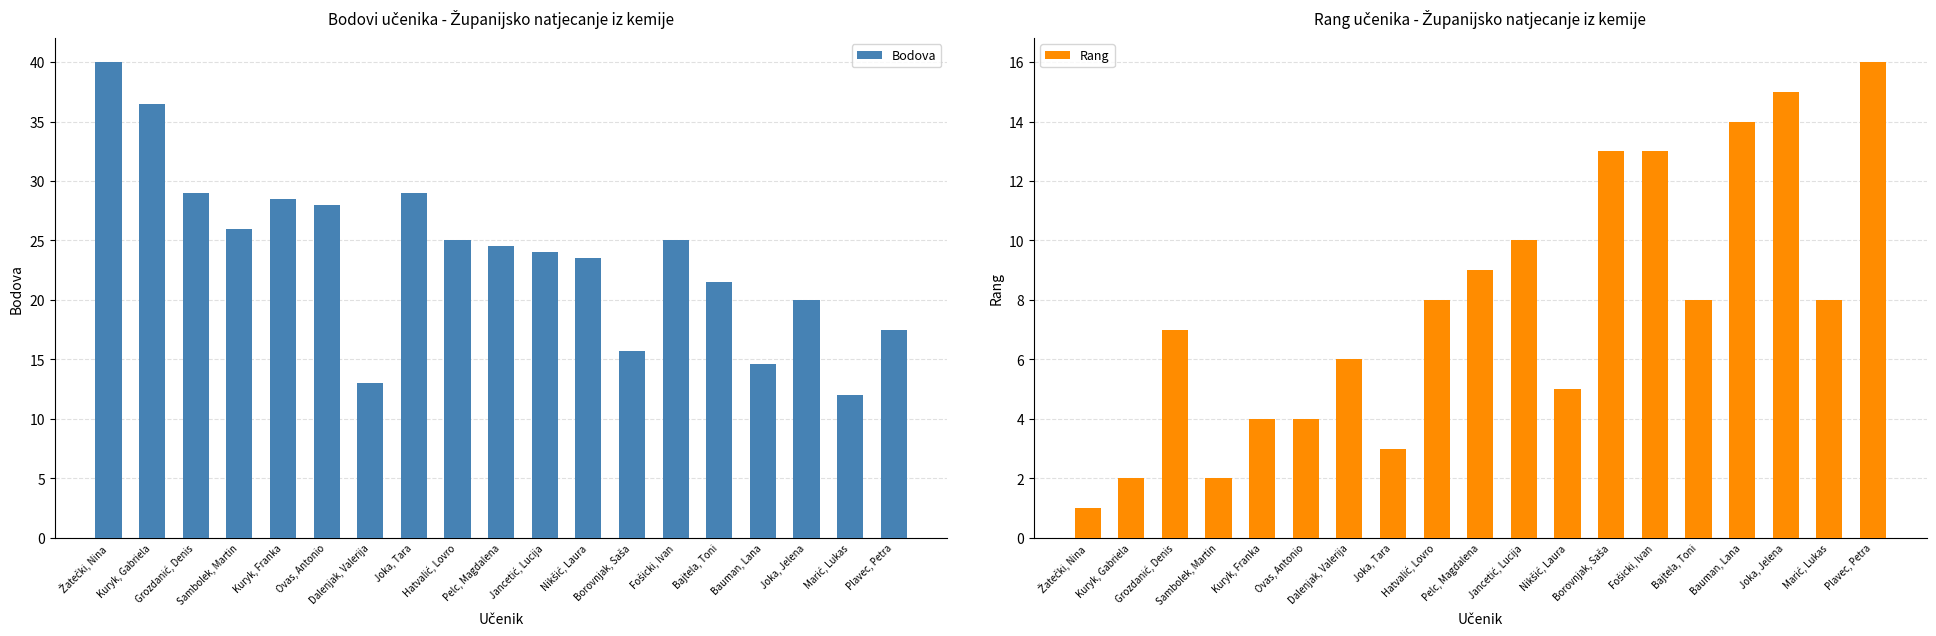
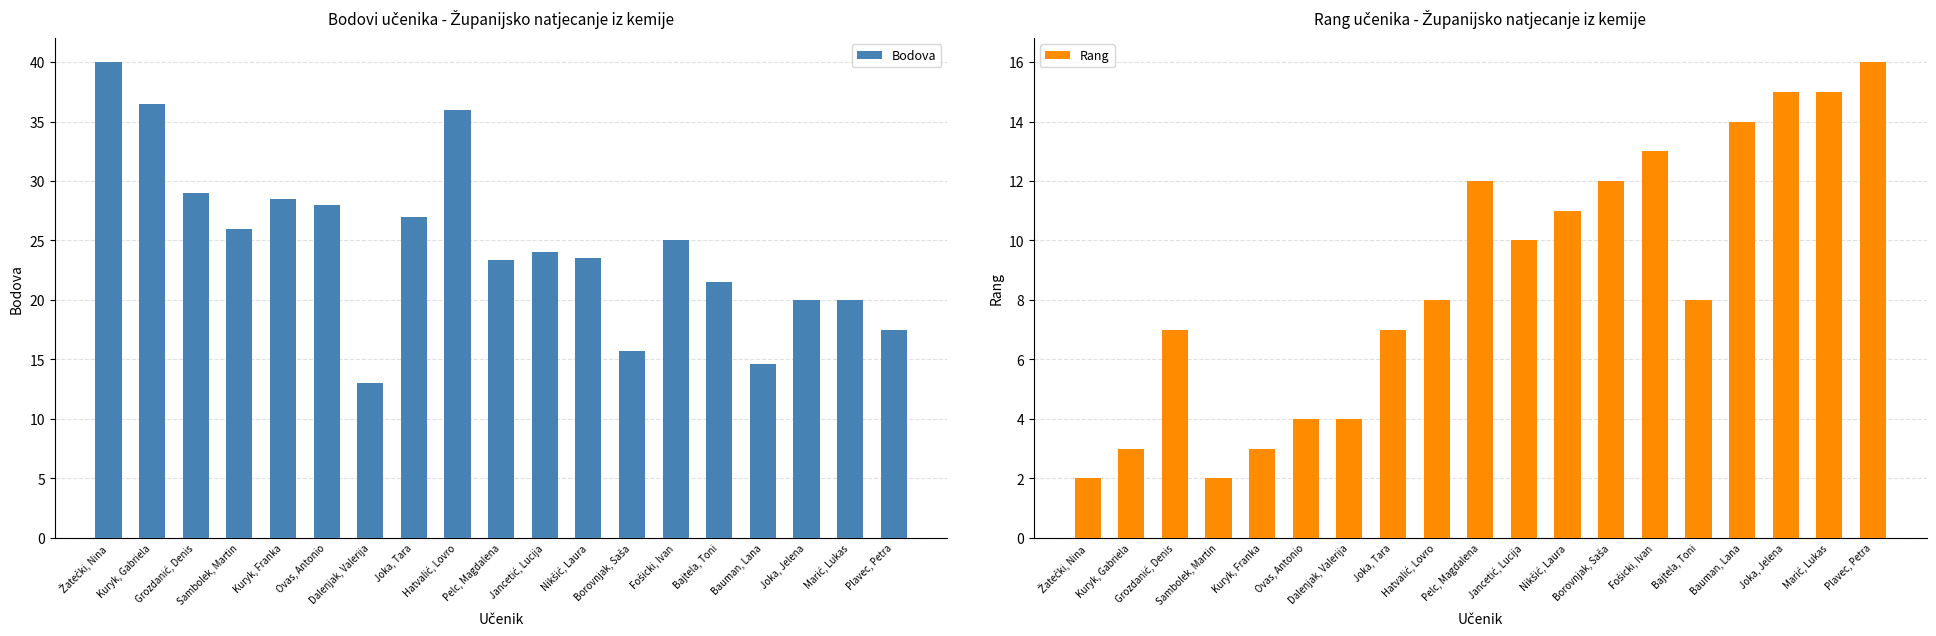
  {
    "Bodovi učenika - Županijsko natjecanje iz kemije": {
      "Žatečki, Nina": 40.0,
      "Kuryk, Gabriela": 36.5,
      "Grozdanić, Denis": 29.0,
      "Sambolek, Martin": 26.0,
      "Kuryk, Franka": 28.5,
      "Ovas, Antonio": 28.0,
      "Dalenjak, Valerija": 13.0,
-     "Joka, Tara": 29,
-     "Hatvalić, Lovro": 25,
-     "Pelc, Magdalena": 24.5,
+     "Joka, Tara": 27,
+     "Hatvalić, Lovro": 36,
+     "Pelc, Magdalena": 23.4,
      "Jancetić, Lucija": 24.0,
      "Nikšić, Laura": 23.5,
      "Borovnjak, Saša": 15.7,
      "Fošicki, Ivan": 25.0,
      "Bajtela, Toni": 21.5,
      "Bauman, Lana": 14.6,
      "Joka, Jelena": 20.0,
-     "Marić, Lukas": 12,
+     "Marić, Lukas": 20,
      "Plavec, Petra": 17.5
    },
    "Rang učenika - Županijsko natjecanje iz kemije": {
-     "Žatečki, Nina": 1,
-     "Kuryk, Gabriela": 2,
+     "Žatečki, Nina": 2,
+     "Kuryk, Gabriela": 3,
      "Grozdanić, Denis": 7,
      "Sambolek, Martin": 2,
-     "Kuryk, Franka": 4,
+     "Kuryk, Franka": 3,
      "Ovas, Antonio": 4,
-     "Dalenjak, Valerija": 6,
-     "Joka, Tara": 3,
+     "Dalenjak, Valerija": 4,
+     "Joka, Tara": 7,
      "Hatvalić, Lovro": 8,
-     "Pelc, Magdalena": 9,
+     "Pelc, Magdalena": 12,
      "Jancetić, Lucija": 10,
-     "Nikšić, Laura": 5,
-     "Borovnjak, Saša": 13,
+     "Nikšić, Laura": 11,
+     "Borovnjak, Saša": 12,
      "Fošicki, Ivan": 13,
      "Bajtela, Toni": 8,
      "Bauman, Lana": 14,
      "Joka, Jelena": 15,
-     "Marić, Lukas": 8,
+     "Marić, Lukas": 15,
      "Plavec, Petra": 16
    }
  }
